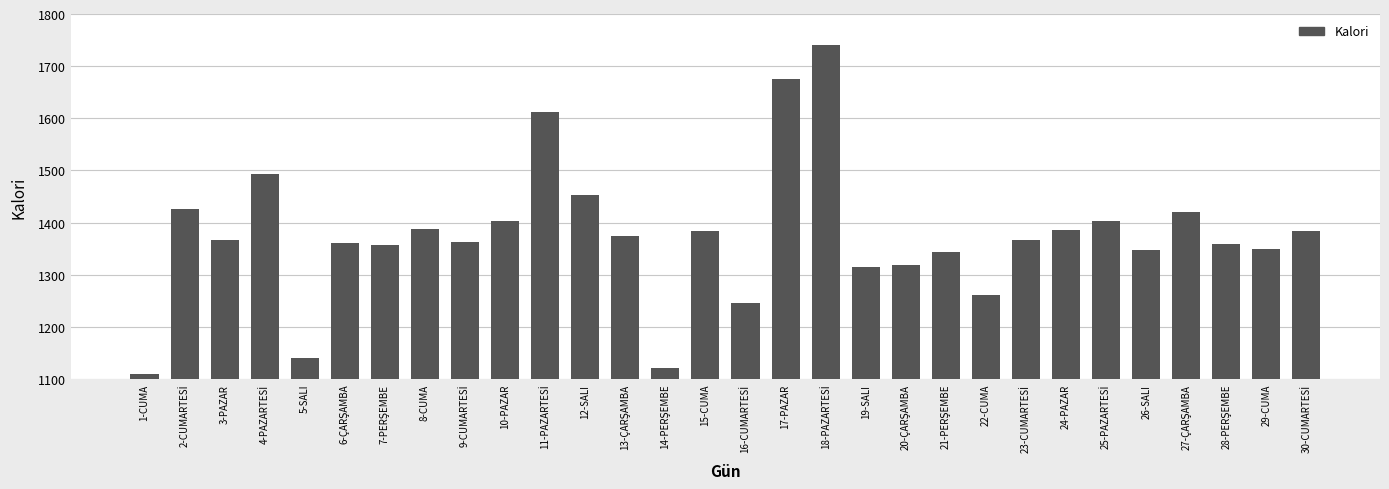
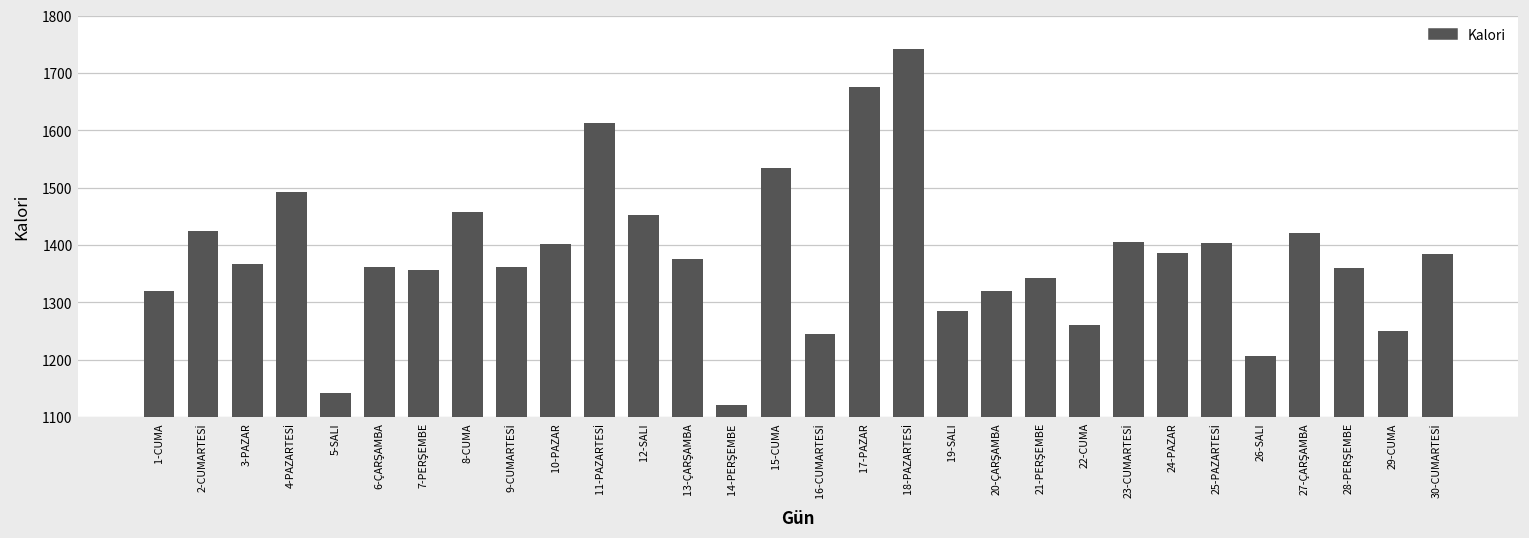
  {
-   "1-CUMA": 1110,
+   "1-CUMA": 1320,
    "2-CUMARTESİ": 1430,
    "3-PAZAR": 1370,
    "4-PAZARTESİ": 1490,
    "5-SALI": 1140,
    "6-ÇARŞAMBA": 1360,
    "7-PERŞEMBE": 1360,
-   "8-CUMA": 1390,
+   "8-CUMA": 1460,
    "9-CUMARTESİ": 1360,
    "10-PAZAR": 1400,
    "11-PAZARTESİ": 1610,
    "12-SALI": 1450,
    "13-ÇARŞAMBA": 1380,
    "14-PERŞEMBE": 1120,
-   "15-CUMA": 1380,
+   "15-CUMA": 1530,
    "16-CUMARTESİ": 1250,
    "17-PAZAR": 1680,
    "18-PAZARTESİ": 1740,
-   "19-SALI": 1320,
+   "19-SALI": 1290,
    "20-ÇARŞAMBA": 1320,
    "21-PERŞEMBE": 1340,
    "22-CUMA": 1260,
-   "23-CUMARTESİ": 1370,
+   "23-CUMARTESİ": 1410,
    "24-PAZAR": 1390,
    "25-PAZARTESİ": 1400,
-   "26-SALI": 1350,
+   "26-SALI": 1210,
    "27-ÇARŞAMBA": 1420,
    "28-PERŞEMBE": 1360,
-   "29-CUMA": 1350,
+   "29-CUMA": 1250,
    "30-CUMARTESİ": 1380
  }
